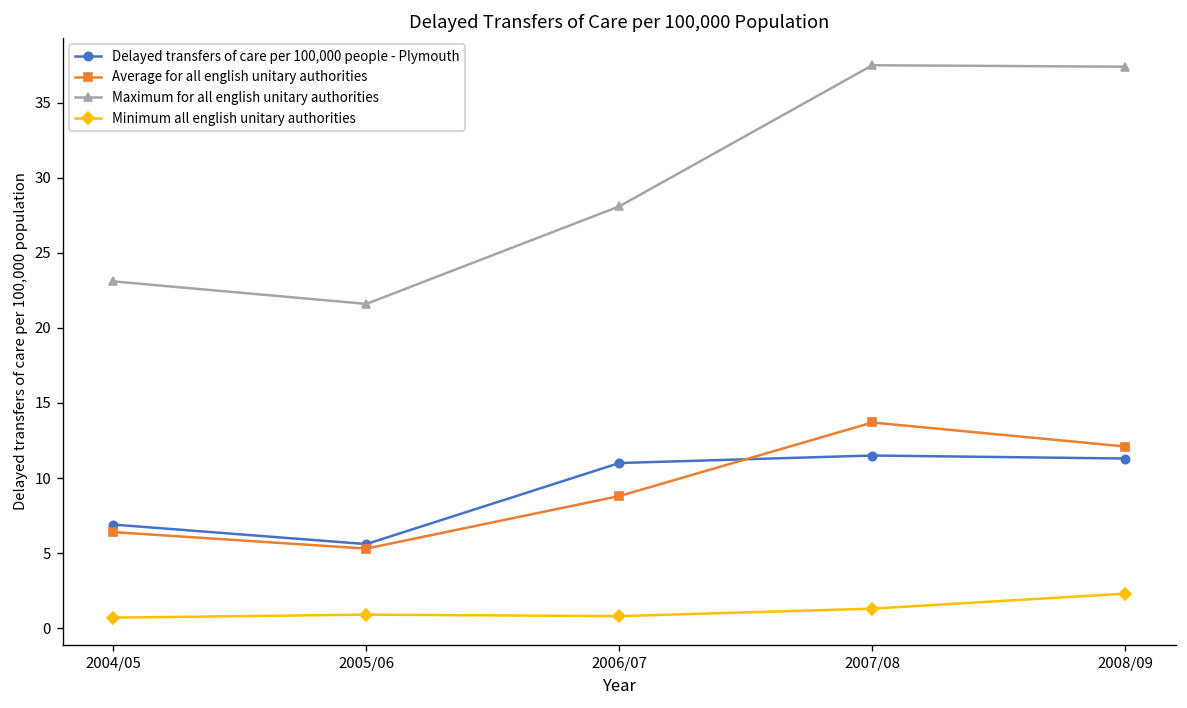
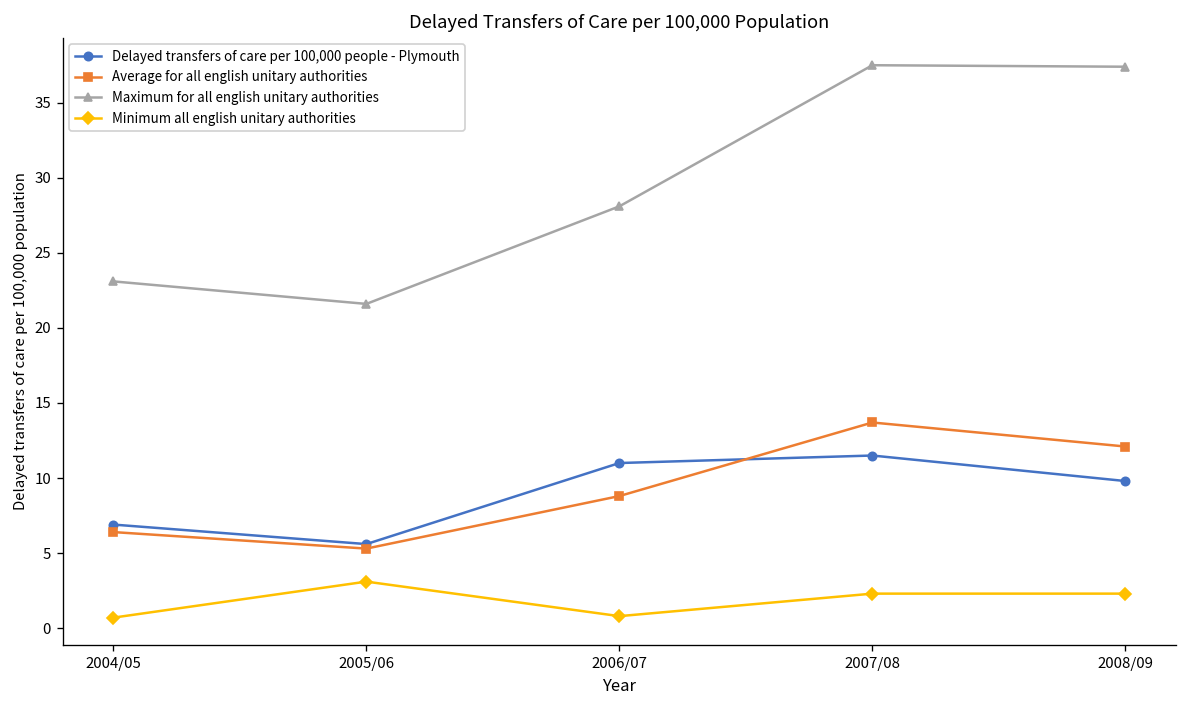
  {
    "Delayed transfers of care per 100,000 people - Plymouth": {
      "2004/05": 6.9,
      "2005/06": 5.6,
      "2006/07": 11.0,
      "2007/08": 11.5,
-     "2008/09": 11.3
+     "2008/09": 9.8
    },
    "Average for all english unitary authorities": {
      "2004/05": 6.4,
      "2005/06": 5.3,
      "2006/07": 8.8,
      "2007/08": 13.7,
      "2008/09": 12.1
    },
    "Maximum for all english unitary authorities": {
      "2004/05": 23.1,
      "2005/06": 21.6,
      "2006/07": 28.1,
      "2007/08": 37.5,
      "2008/09": 37.4
    },
    "Minimum all english unitary authorities": {
      "2004/05": 0.7,
-     "2005/06": 0.9,
+     "2005/06": 3.1,
      "2006/07": 0.8,
-     "2007/08": 1.3,
+     "2007/08": 2.3,
      "2008/09": 2.3
    }
  }
